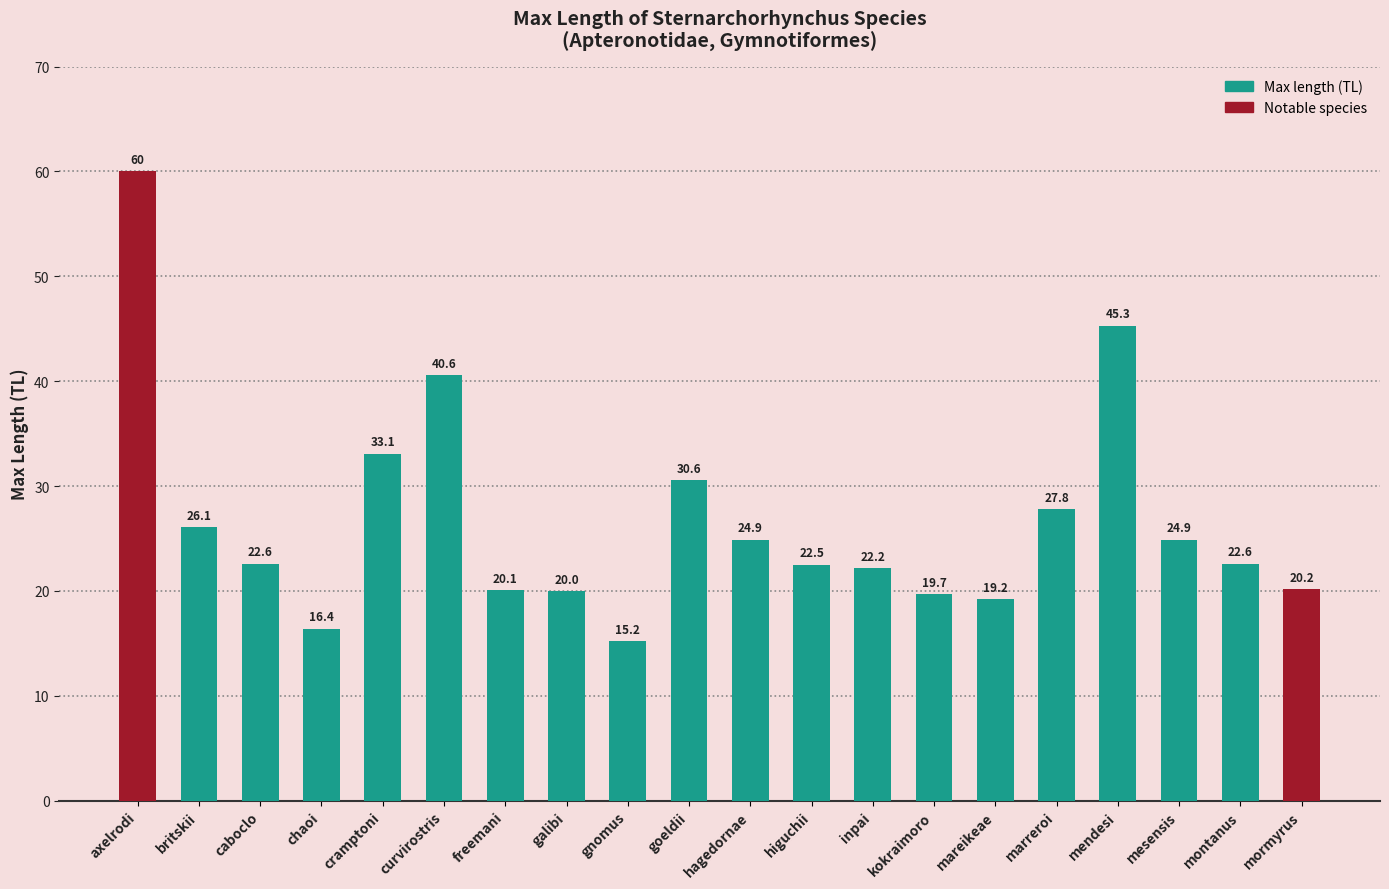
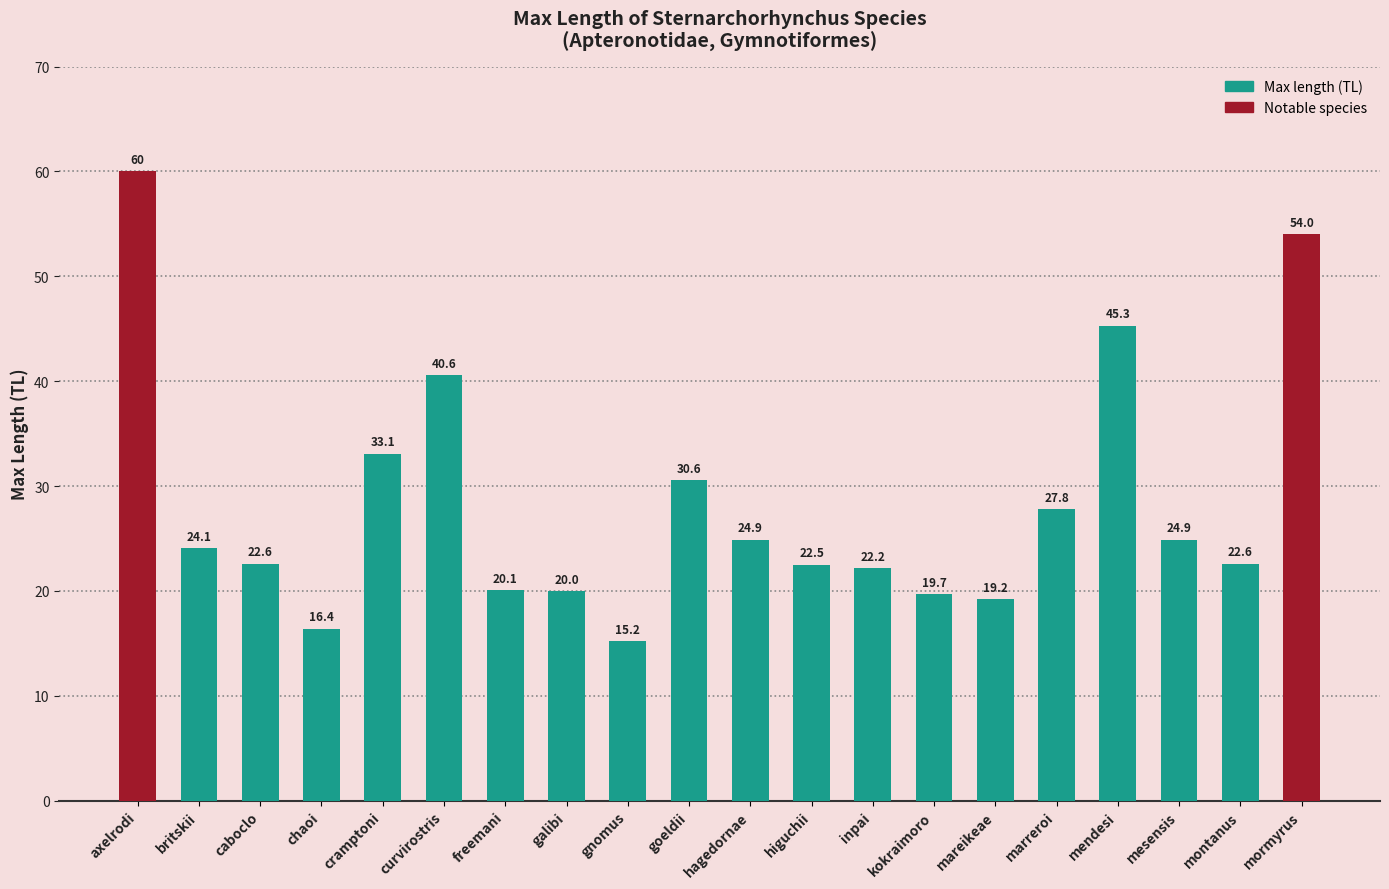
  {
    "axelrodi": 60,
-   "britskii": 26.1,
+   "britskii": 24.1,
    "caboclo": 22.6,
    "chaoi": 16.4,
    "cramptoni": 33.1,
    "curvirostris": 40.6,
    "freemani": 20.1,
    "galibi": 20.0,
    "gnomus": 15.2,
    "goeldii": 30.6,
    "hagedornae": 24.9,
    "higuchii": 22.5,
    "inpai": 22.2,
    "kokraimoro": 19.7,
    "mareikeae": 19.2,
    "marreroi": 27.8,
    "mendesi": 45.3,
    "mesensis": 24.9,
    "montanus": 22.6,
-   "mormyrus": 20.2
+   "mormyrus": 54.0
  }
